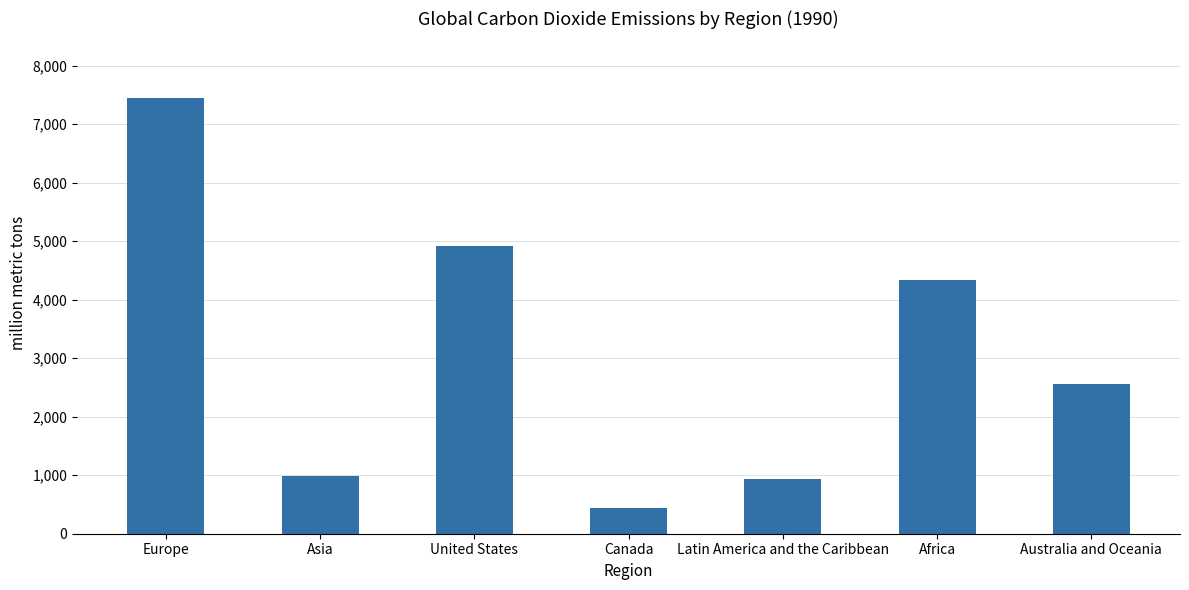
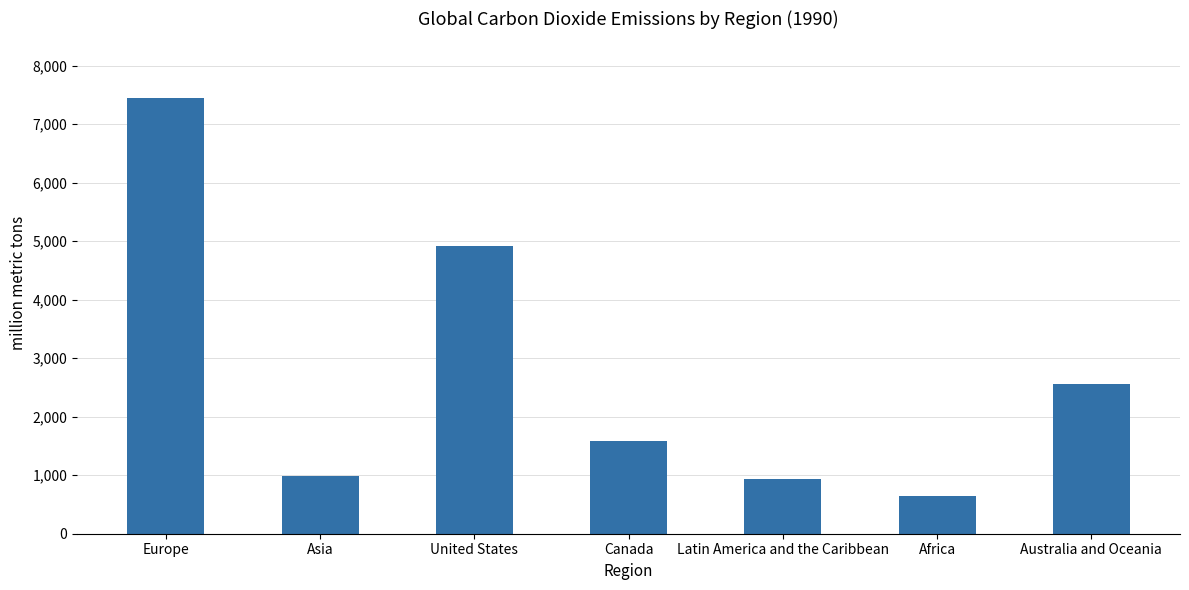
  {
    "Europe": "7,400",
    "Asia": "1,000",
    "United States": "4,900",
-   "Canada": "400",
+   "Canada": "1,600",
    "Latin America and the Caribbean": "900",
-   "Africa": "4,300",
+   "Africa": "600",
    "Australia and Oceania": "2,600"
  }
